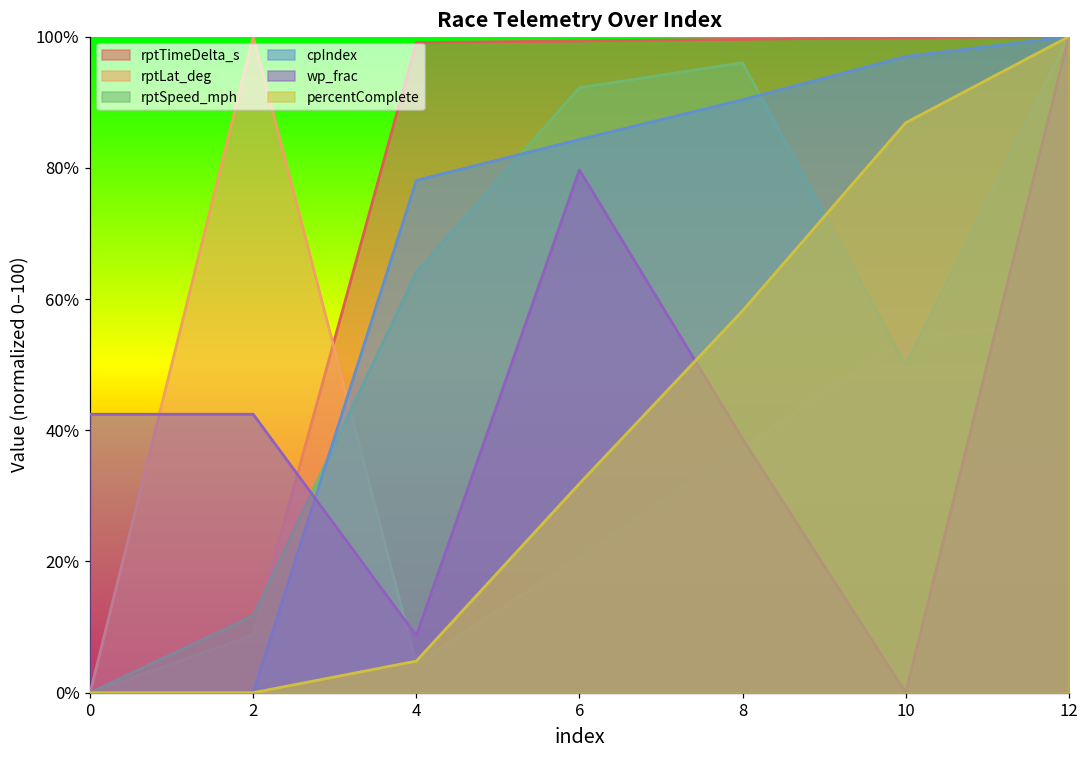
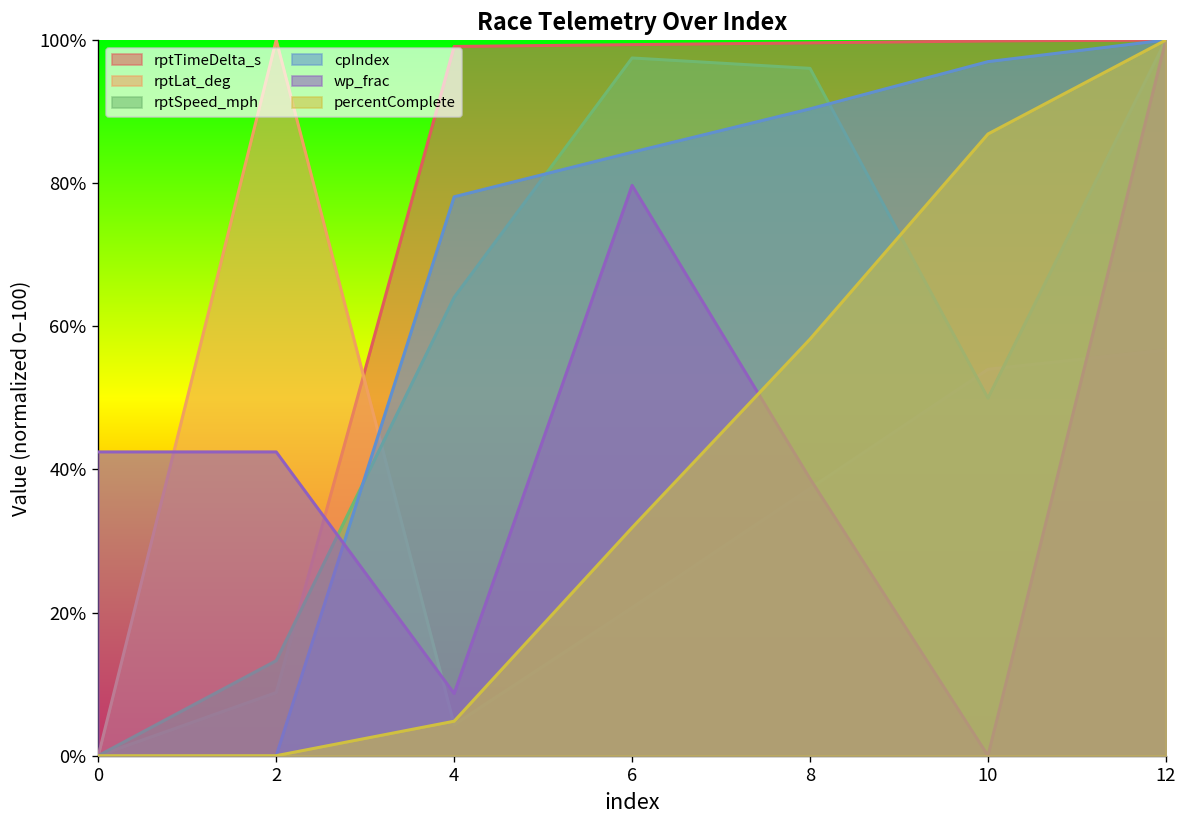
  {
    "rptSpeed_mph": {
-     "2": "12%",
+     "2": "13%",
      "4": "64%",
-     "6": "92%",
+     "6": "97%",
      "8": "96%",
      "10": "50%"
    }
  }
